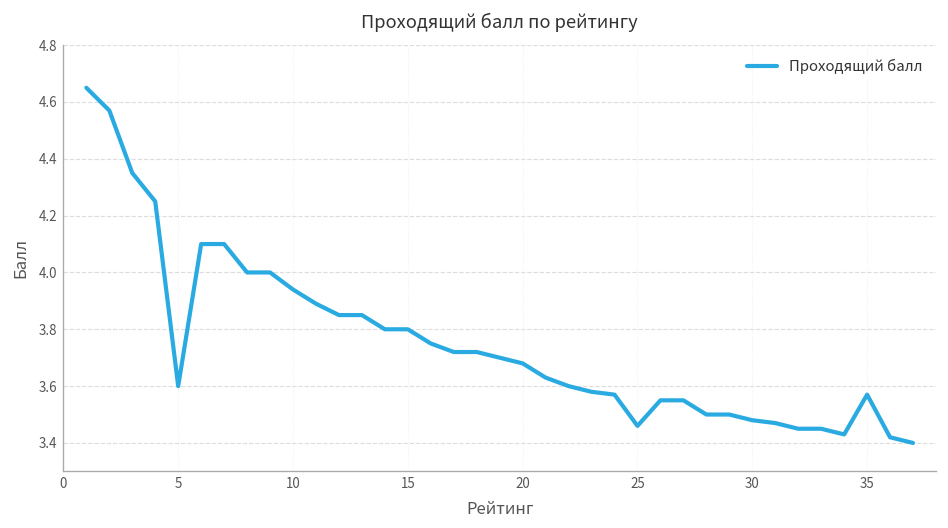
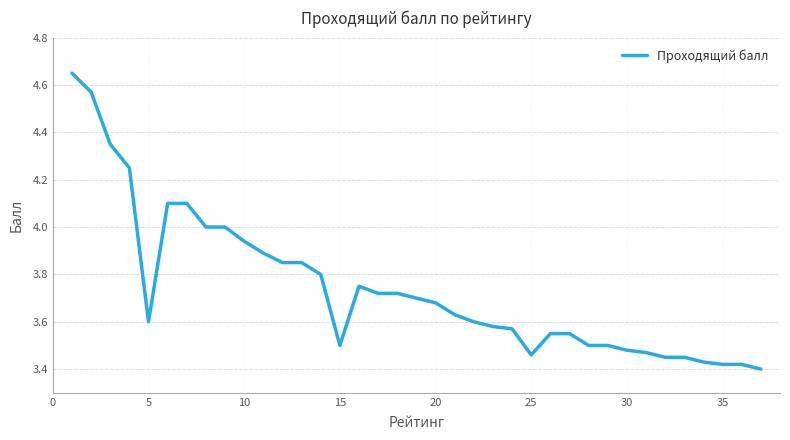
  {
    "5": 3.60,
    "10": 3.94,
-   "15": 3.8,
+   "15": 3.5,
    "20": 3.68,
    "25": 3.46,
    "30": 3.48,
-   "35": 3.57
+   "35": 3.42
  }
